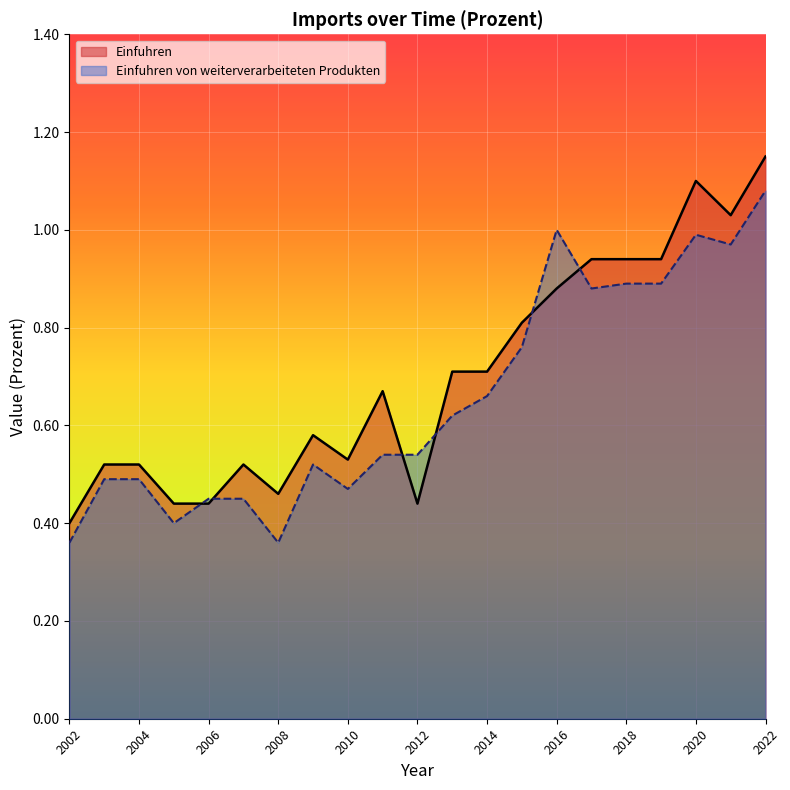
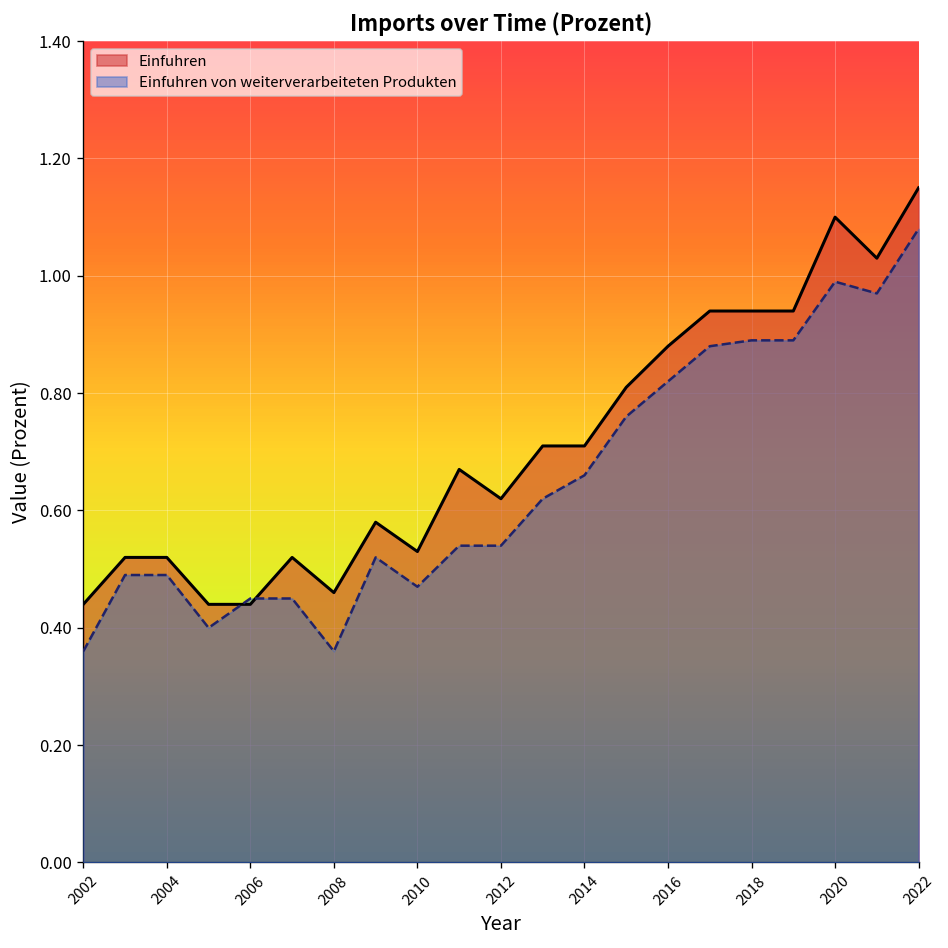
  {
    "Einfuhren": {
-     "2002": 0.40,
+     "2002": 0.44,
      "2004": 0.52,
      "2006": 0.44,
      "2008": 0.46,
      "2010": 0.53,
-     "2012": 0.44,
+     "2012": 0.62,
      "2014": 0.71,
      "2016": 0.88,
      "2018": 0.94,
      "2020": 1.10,
      "2022": 1.15
    },
    "Einfuhren von weiterverarbeiteten Produkten": {
      "2002": 0.36,
      "2004": 0.49,
      "2006": 0.45,
      "2008": 0.36,
      "2010": 0.47,
      "2012": 0.54,
      "2014": 0.66,
-     "2016": 1.00,
+     "2016": 0.82,
      "2018": 0.89,
      "2020": 0.99,
      "2022": 1.08
    }
  }
